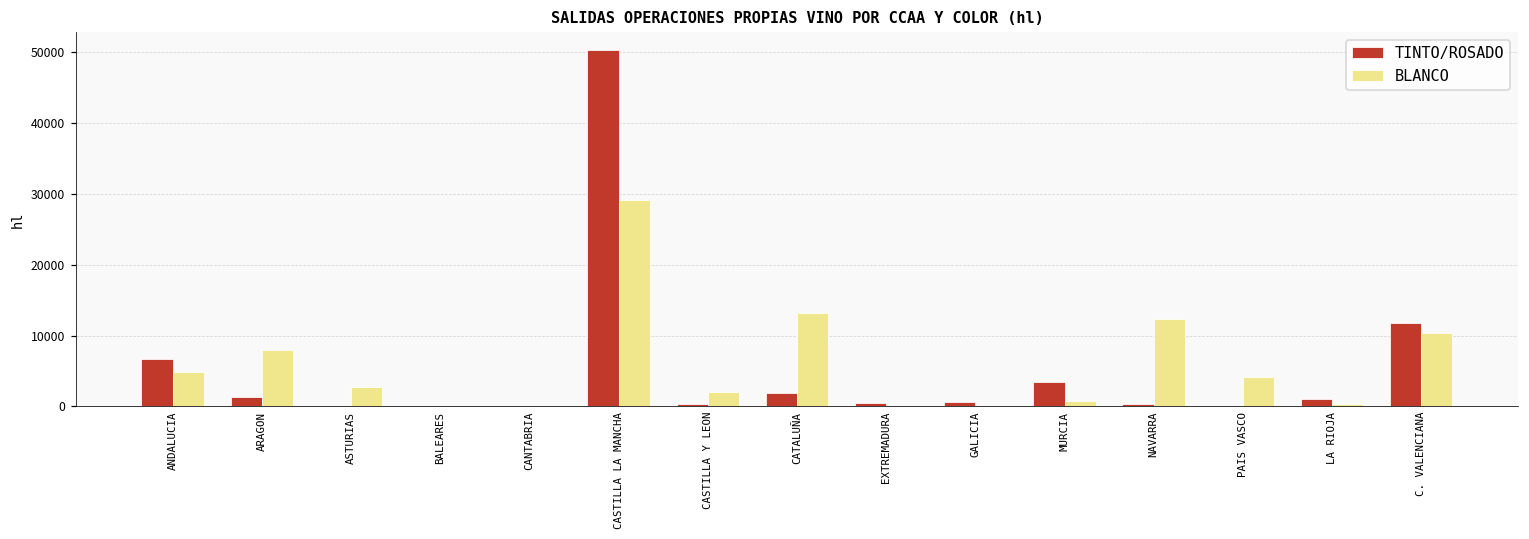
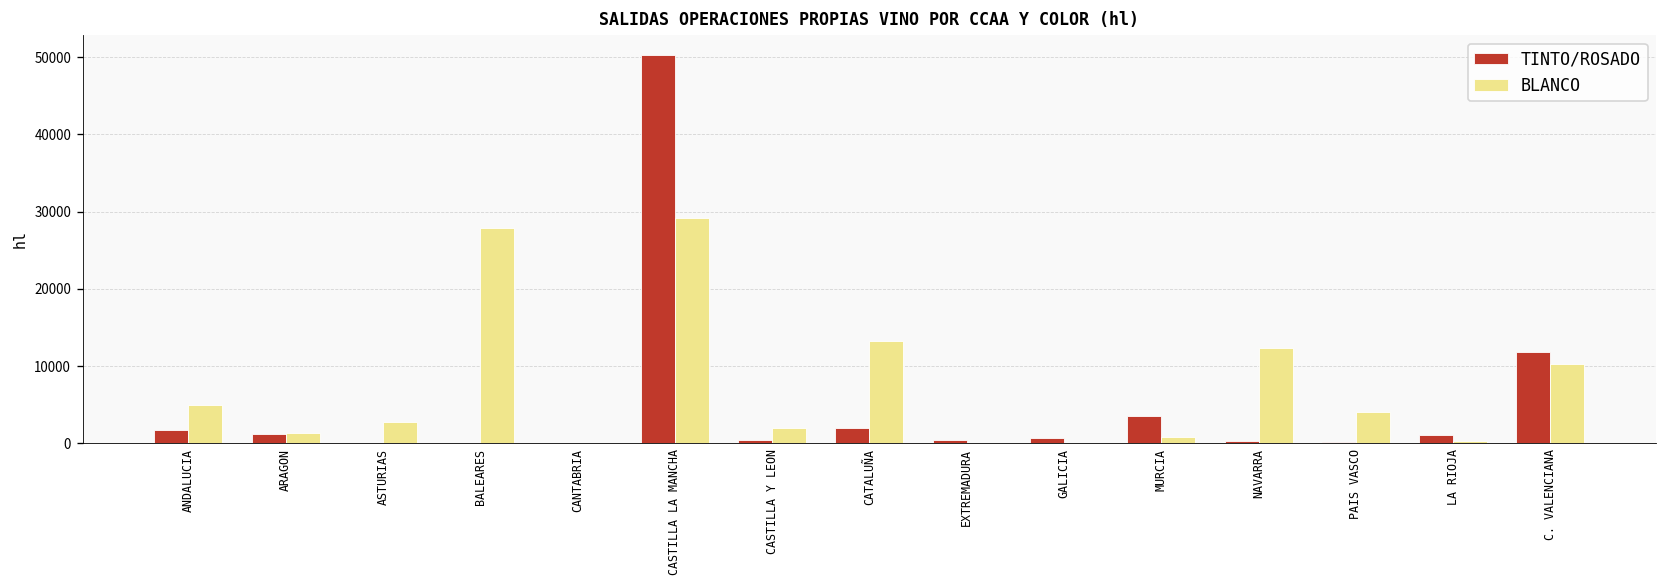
  {
    "TINTO/ROSADO": {
-     "ANDALUCIA": 7000,
+     "ANDALUCIA": 2000,
      "ARAGON": 1000,
      "ASTURIAS": 0,
      "CANTABRIA": 0,
      "CASTILLA LA MANCHA": 50000,
      "CASTILLA Y LEON": 0,
      "CATALUÑA": 2000,
      "EXTREMADURA": 0,
      "GALICIA": 1000,
      "MURCIA": 3000,
      "LA RIOJA": 1000,
      "C. VALENCIANA": 12000
    },
    "BLANCO": {
      "ANDALUCIA": 5000,
-     "ARAGON": 8000,
+     "ARAGON": 1000,
      "ASTURIAS": 3000,
-     "BALEARES": 0,
+     "BALEARES": 28000,
      "CASTILLA LA MANCHA": 29000,
      "CASTILLA Y LEON": 2000,
      "CATALUÑA": 13000,
      "GALICIA": 0,
      "MURCIA": 1000,
      "NAVARRA": 12000,
      "PAIS VASCO": 4000,
      "C. VALENCIANA": 10000
    }
  }
